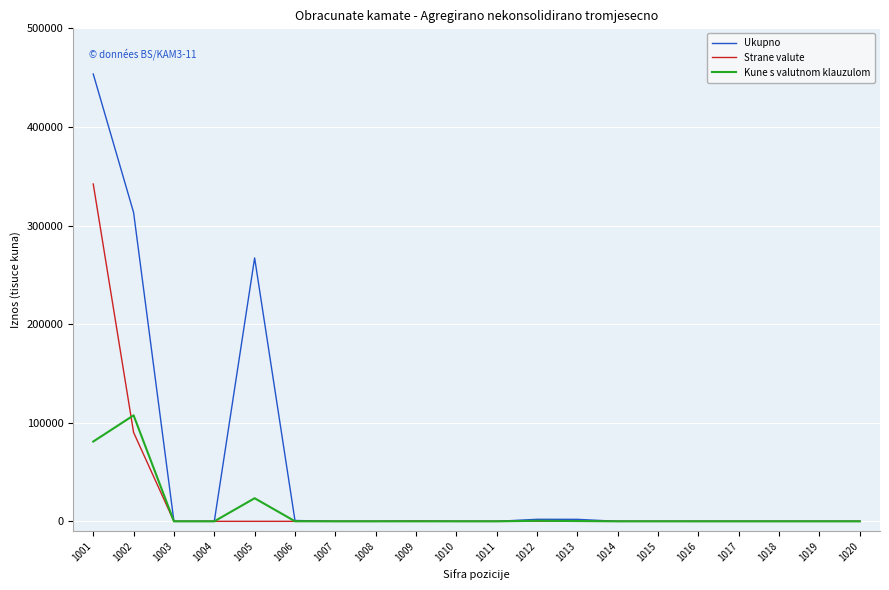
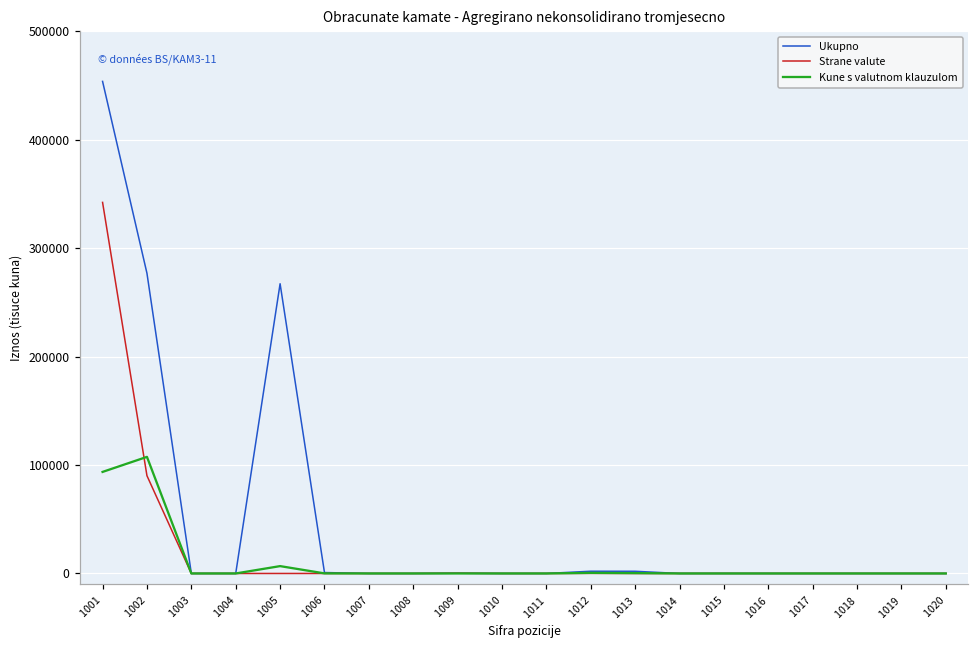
  {
    "Ukupno": {
-     "1002": 310000,
+     "1002": 280000,
      "1005": 270000
    },
    "Strane valute": {
      "1001": 340000,
      "1002": 90000,
      "1005": 0
    },
    "Kune s valutnom klauzulom": {
-     "1001": 80000,
+     "1001": 90000,
      "1002": 110000,
-     "1005": 20000
+     "1005": 10000
    }
  }
